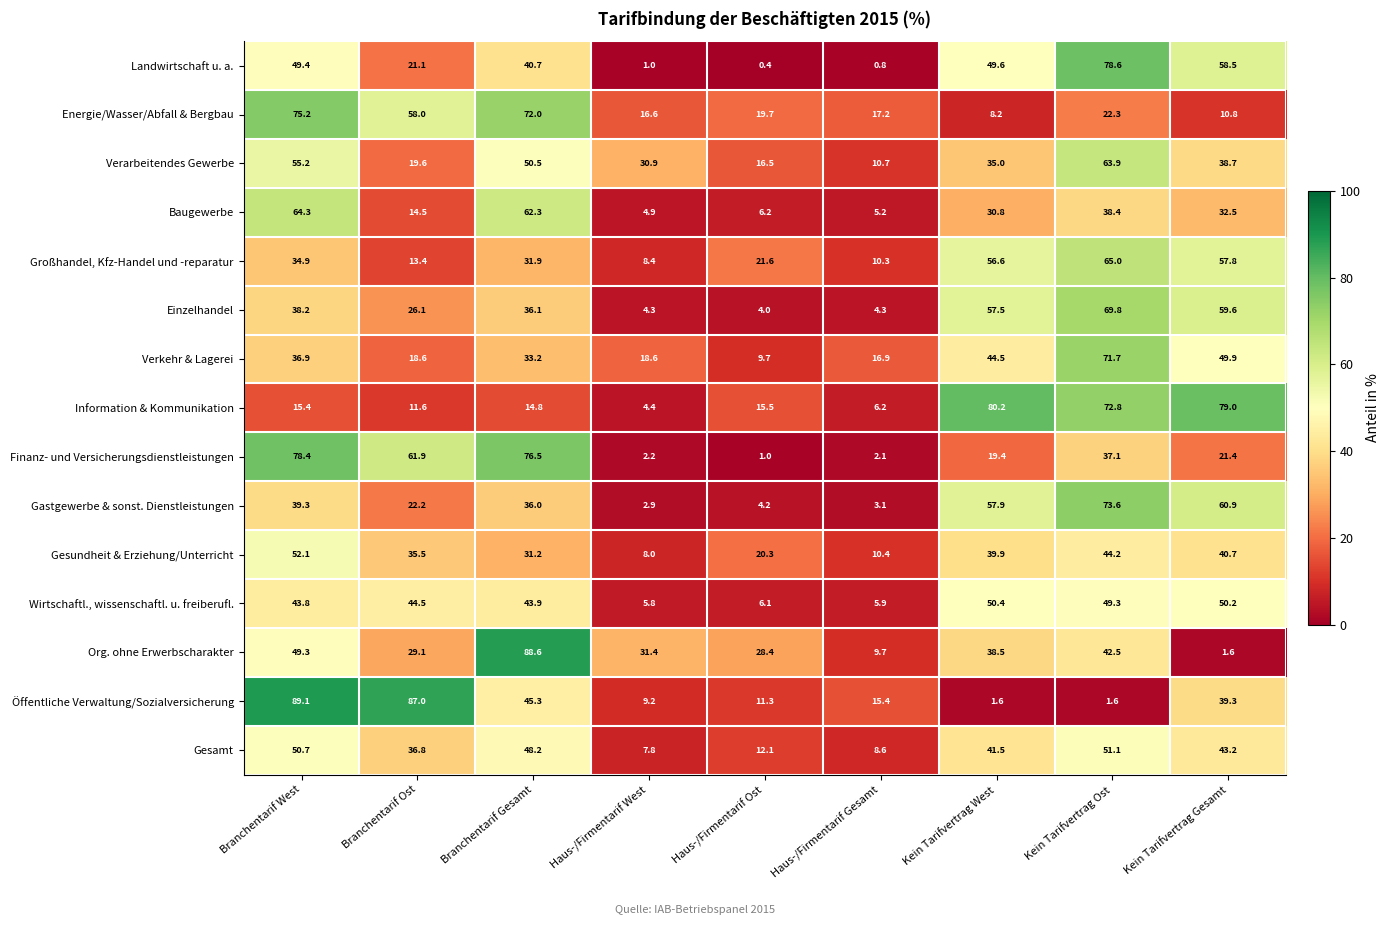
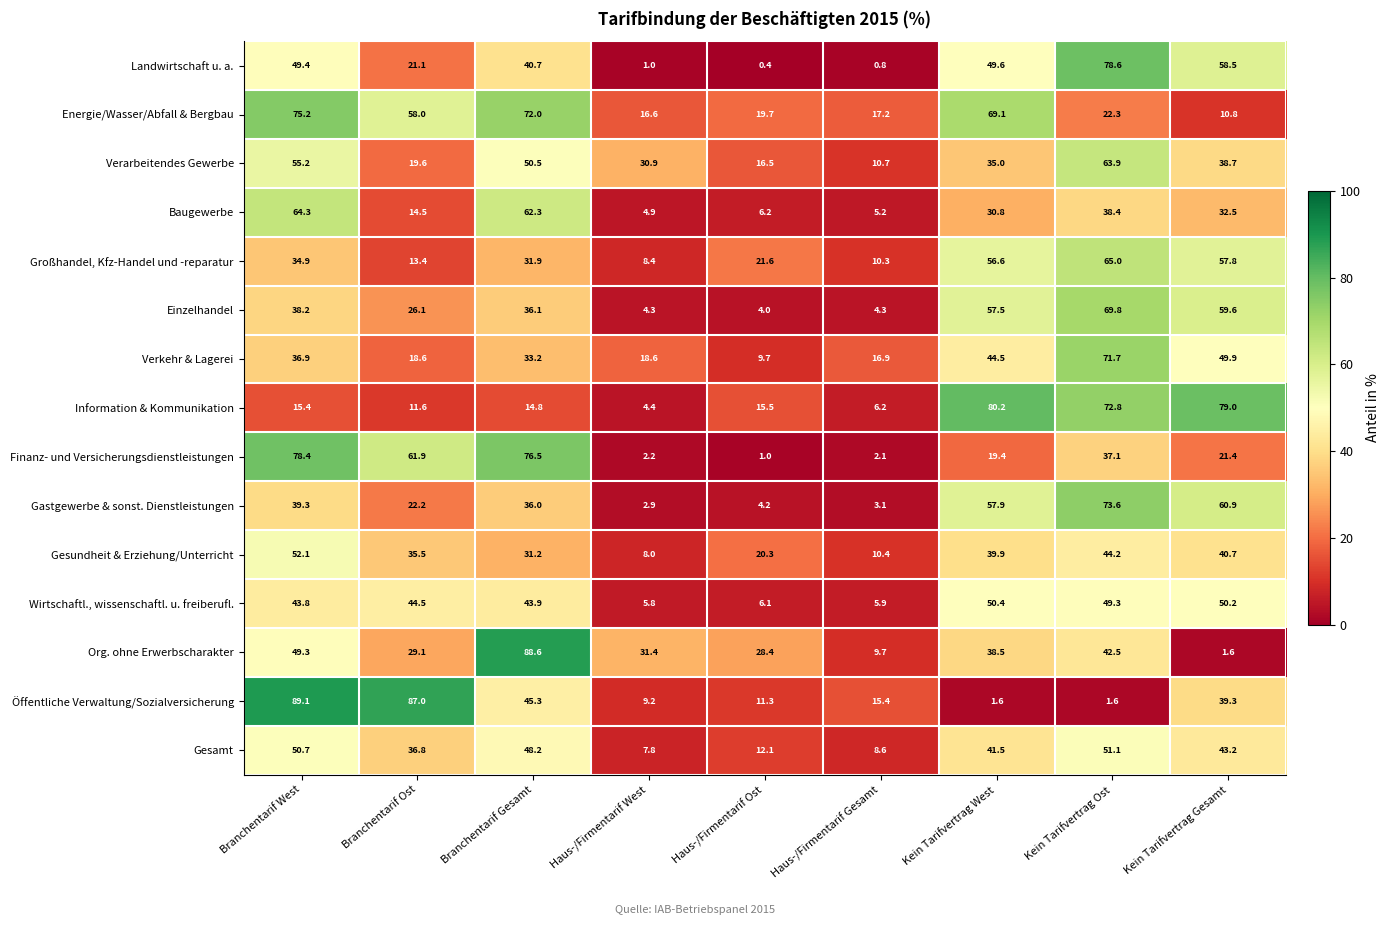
  {
    "Landwirtschaft u. a.": {
      "Branchentarif West": 49.4,
      "Branchentarif Ost": 21.1,
      "Branchentarif Gesamt": 40.7,
      "Haus-/Firmentarif West": 1.0,
      "Haus-/Firmentarif Ost": 0.4,
      "Haus-/Firmentarif Gesamt": 0.8,
      "Kein Tarifvertrag West": 49.6,
      "Kein Tarifvertrag Ost": 78.6,
      "Kein Tarifvertrag Gesamt": 58.5
    },
    "Energie/Wasser/Abfall & Bergbau": {
      "Branchentarif West": 75.2,
      "Branchentarif Ost": 58.0,
      "Branchentarif Gesamt": 72.0,
      "Haus-/Firmentarif West": 16.6,
      "Haus-/Firmentarif Ost": 19.7,
      "Haus-/Firmentarif Gesamt": 17.2,
-     "Kein Tarifvertrag West": 8.2,
+     "Kein Tarifvertrag West": 69.1,
      "Kein Tarifvertrag Ost": 22.3,
      "Kein Tarifvertrag Gesamt": 10.8
    },
    "Verarbeitendes Gewerbe": {
      "Branchentarif West": 55.2,
      "Branchentarif Ost": 19.6,
      "Branchentarif Gesamt": 50.5,
      "Haus-/Firmentarif West": 30.9,
      "Haus-/Firmentarif Ost": 16.5,
      "Haus-/Firmentarif Gesamt": 10.7,
      "Kein Tarifvertrag West": 35.0,
      "Kein Tarifvertrag Ost": 63.9,
      "Kein Tarifvertrag Gesamt": 38.7
    },
    "Baugewerbe": {
      "Branchentarif West": 64.3,
      "Branchentarif Ost": 14.5,
      "Branchentarif Gesamt": 62.3,
      "Haus-/Firmentarif West": 4.9,
      "Haus-/Firmentarif Ost": 6.2,
      "Haus-/Firmentarif Gesamt": 5.2,
      "Kein Tarifvertrag West": 30.8,
      "Kein Tarifvertrag Ost": 38.4,
      "Kein Tarifvertrag Gesamt": 32.5
    },
    "Großhandel, Kfz-Handel und -reparatur": {
      "Branchentarif West": 34.9,
      "Branchentarif Ost": 13.4,
      "Branchentarif Gesamt": 31.9,
      "Haus-/Firmentarif West": 8.4,
      "Haus-/Firmentarif Ost": 21.6,
      "Haus-/Firmentarif Gesamt": 10.3,
      "Kein Tarifvertrag West": 56.6,
      "Kein Tarifvertrag Ost": 65.0,
      "Kein Tarifvertrag Gesamt": 57.8
    },
    "Einzelhandel": {
      "Branchentarif West": 38.2,
      "Branchentarif Ost": 26.1,
      "Branchentarif Gesamt": 36.1,
      "Haus-/Firmentarif West": 4.3,
      "Haus-/Firmentarif Ost": 4.0,
      "Haus-/Firmentarif Gesamt": 4.3,
      "Kein Tarifvertrag West": 57.5,
      "Kein Tarifvertrag Ost": 69.8,
      "Kein Tarifvertrag Gesamt": 59.6
    },
    "Verkehr & Lagerei": {
      "Branchentarif West": 36.9,
      "Branchentarif Ost": 18.6,
      "Branchentarif Gesamt": 33.2,
      "Haus-/Firmentarif West": 18.6,
      "Haus-/Firmentarif Ost": 9.7,
      "Haus-/Firmentarif Gesamt": 16.9,
      "Kein Tarifvertrag West": 44.5,
      "Kein Tarifvertrag Ost": 71.7,
      "Kein Tarifvertrag Gesamt": 49.9
    },
    "Information & Kommunikation": {
      "Branchentarif West": 15.4,
      "Branchentarif Ost": 11.6,
      "Branchentarif Gesamt": 14.8,
      "Haus-/Firmentarif West": 4.4,
      "Haus-/Firmentarif Ost": 15.5,
      "Haus-/Firmentarif Gesamt": 6.2,
      "Kein Tarifvertrag West": 80.2,
      "Kein Tarifvertrag Ost": 72.8,
      "Kein Tarifvertrag Gesamt": 79.0
    },
    "Finanz- und Versicherungsdienstleistungen": {
      "Branchentarif West": 78.4,
      "Branchentarif Ost": 61.9,
      "Branchentarif Gesamt": 76.5,
      "Haus-/Firmentarif West": 2.2,
      "Haus-/Firmentarif Ost": 1.0,
      "Haus-/Firmentarif Gesamt": 2.1,
      "Kein Tarifvertrag West": 19.4,
      "Kein Tarifvertrag Ost": 37.1,
      "Kein Tarifvertrag Gesamt": 21.4
    },
    "Gastgewerbe & sonst. Dienstleistungen": {
      "Branchentarif West": 39.3,
      "Branchentarif Ost": 22.2,
      "Branchentarif Gesamt": 36.0,
      "Haus-/Firmentarif West": 2.9,
      "Haus-/Firmentarif Ost": 4.2,
      "Haus-/Firmentarif Gesamt": 3.1,
      "Kein Tarifvertrag West": 57.9,
      "Kein Tarifvertrag Ost": 73.6,
      "Kein Tarifvertrag Gesamt": 60.9
    },
    "Gesundheit & Erziehung/Unterricht": {
      "Branchentarif West": 52.1,
      "Branchentarif Ost": 35.5,
      "Branchentarif Gesamt": 31.2,
      "Haus-/Firmentarif West": 8.0,
      "Haus-/Firmentarif Ost": 20.3,
      "Haus-/Firmentarif Gesamt": 10.4,
      "Kein Tarifvertrag West": 39.9,
      "Kein Tarifvertrag Ost": 44.2,
      "Kein Tarifvertrag Gesamt": 40.7
    },
    "Wirtschaftl., wissenschaftl. u. freiberufl.": {
      "Branchentarif West": 43.8,
      "Branchentarif Ost": 44.5,
      "Branchentarif Gesamt": 43.9,
      "Haus-/Firmentarif West": 5.8,
      "Haus-/Firmentarif Ost": 6.1,
      "Haus-/Firmentarif Gesamt": 5.9,
      "Kein Tarifvertrag West": 50.4,
      "Kein Tarifvertrag Ost": 49.3,
      "Kein Tarifvertrag Gesamt": 50.2
    },
    "Org. ohne Erwerbscharakter": {
      "Branchentarif West": 49.3,
      "Branchentarif Ost": 29.1,
      "Branchentarif Gesamt": 88.6,
      "Haus-/Firmentarif West": 31.4,
      "Haus-/Firmentarif Ost": 28.4,
      "Haus-/Firmentarif Gesamt": 9.7,
      "Kein Tarifvertrag West": 38.5,
      "Kein Tarifvertrag Ost": 42.5,
      "Kein Tarifvertrag Gesamt": 1.6
    },
    "Öffentliche Verwaltung/Sozialversicherung": {
      "Branchentarif West": 89.1,
      "Branchentarif Ost": 87.0,
      "Branchentarif Gesamt": 45.3,
      "Haus-/Firmentarif West": 9.2,
      "Haus-/Firmentarif Ost": 11.3,
      "Haus-/Firmentarif Gesamt": 15.4,
      "Kein Tarifvertrag West": 1.6,
      "Kein Tarifvertrag Ost": 1.6,
      "Kein Tarifvertrag Gesamt": 39.3
    },
    "Gesamt": {
      "Branchentarif West": 50.7,
      "Branchentarif Ost": 36.8,
      "Branchentarif Gesamt": 48.2,
      "Haus-/Firmentarif West": 7.8,
      "Haus-/Firmentarif Ost": 12.1,
      "Haus-/Firmentarif Gesamt": 8.6,
      "Kein Tarifvertrag West": 41.5,
      "Kein Tarifvertrag Ost": 51.1,
      "Kein Tarifvertrag Gesamt": 43.2
    }
  }
